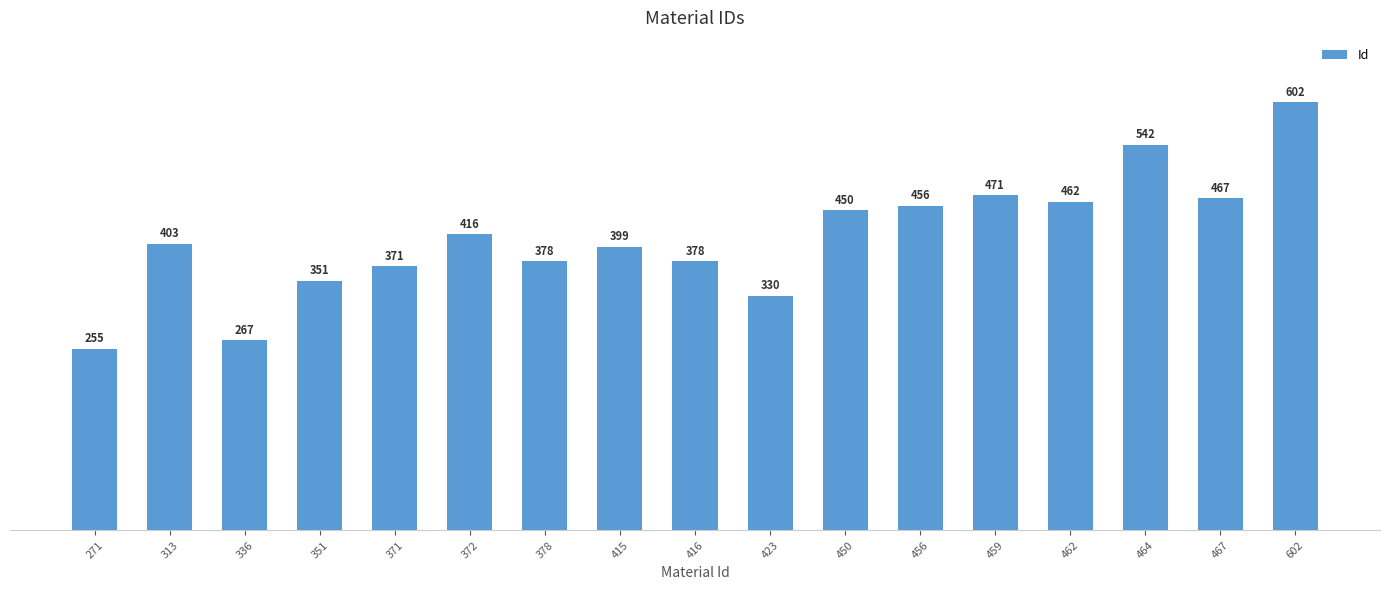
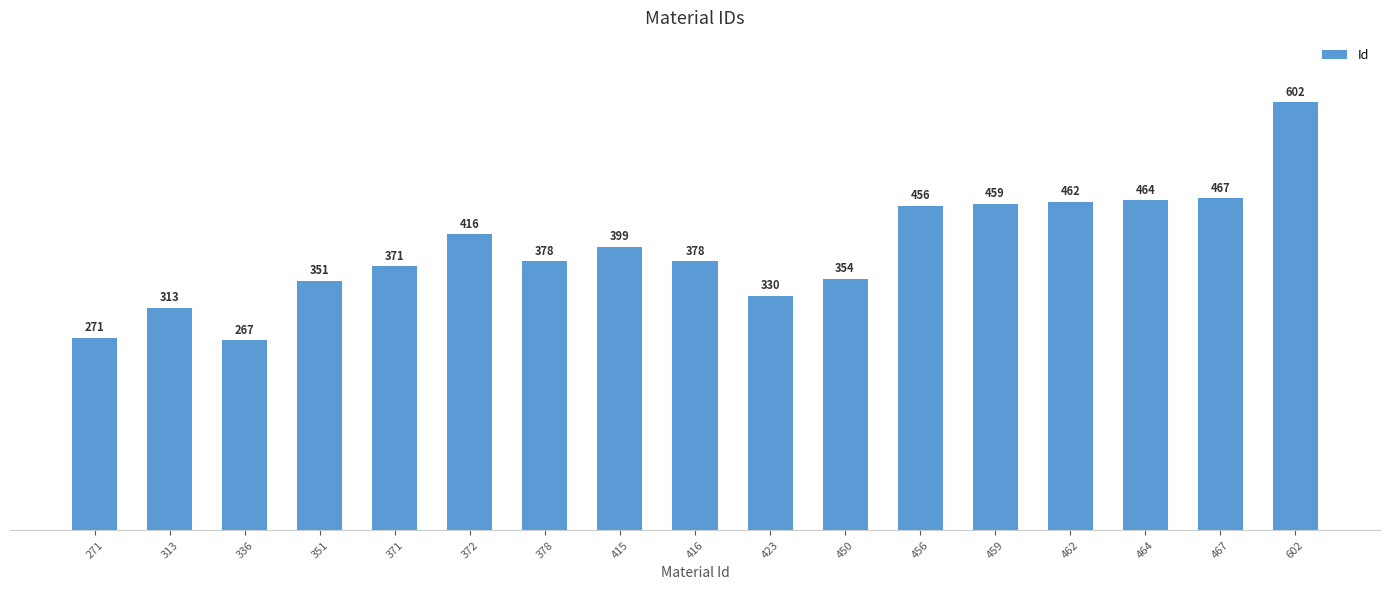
  {
-   "271": 255,
-   "313": 403,
+   "271": 271,
+   "313": 313,
    "336": 267,
    "351": 351,
    "371": 371,
    "372": 416,
    "378": 378,
    "415": 399,
    "416": 378,
    "423": 330,
-   "450": 450,
+   "450": 354,
    "456": 456,
-   "459": 471,
+   "459": 459,
    "462": 462,
-   "464": 542,
+   "464": 464,
    "467": 467,
    "602": 602
  }
